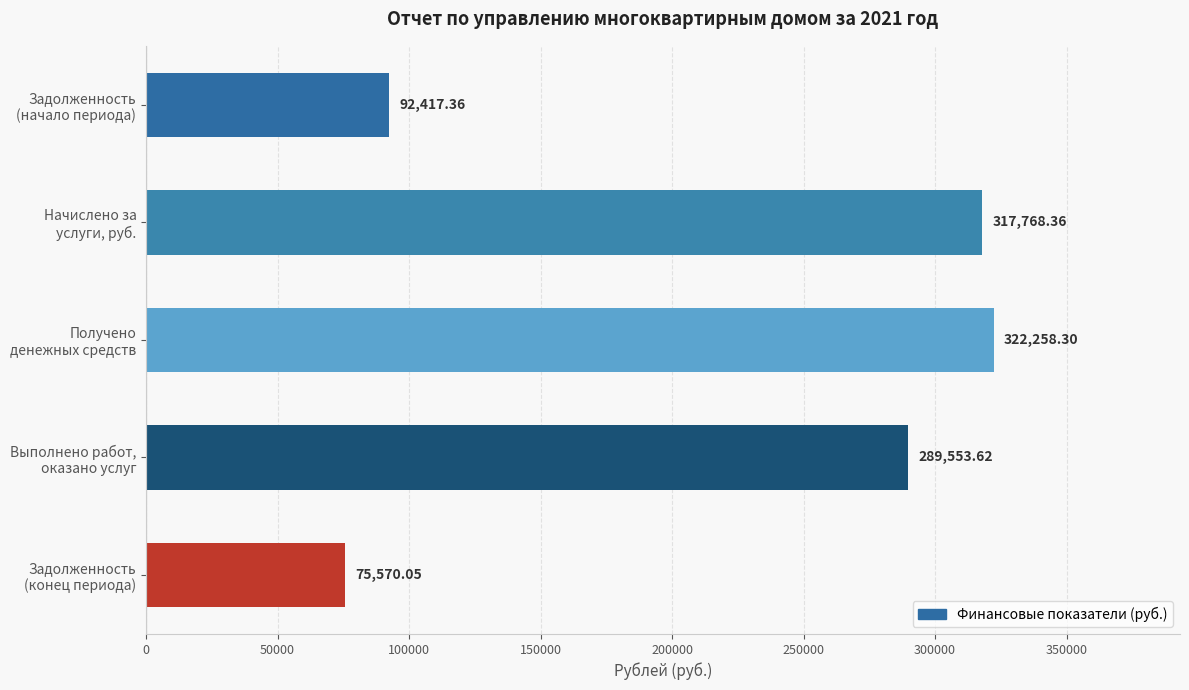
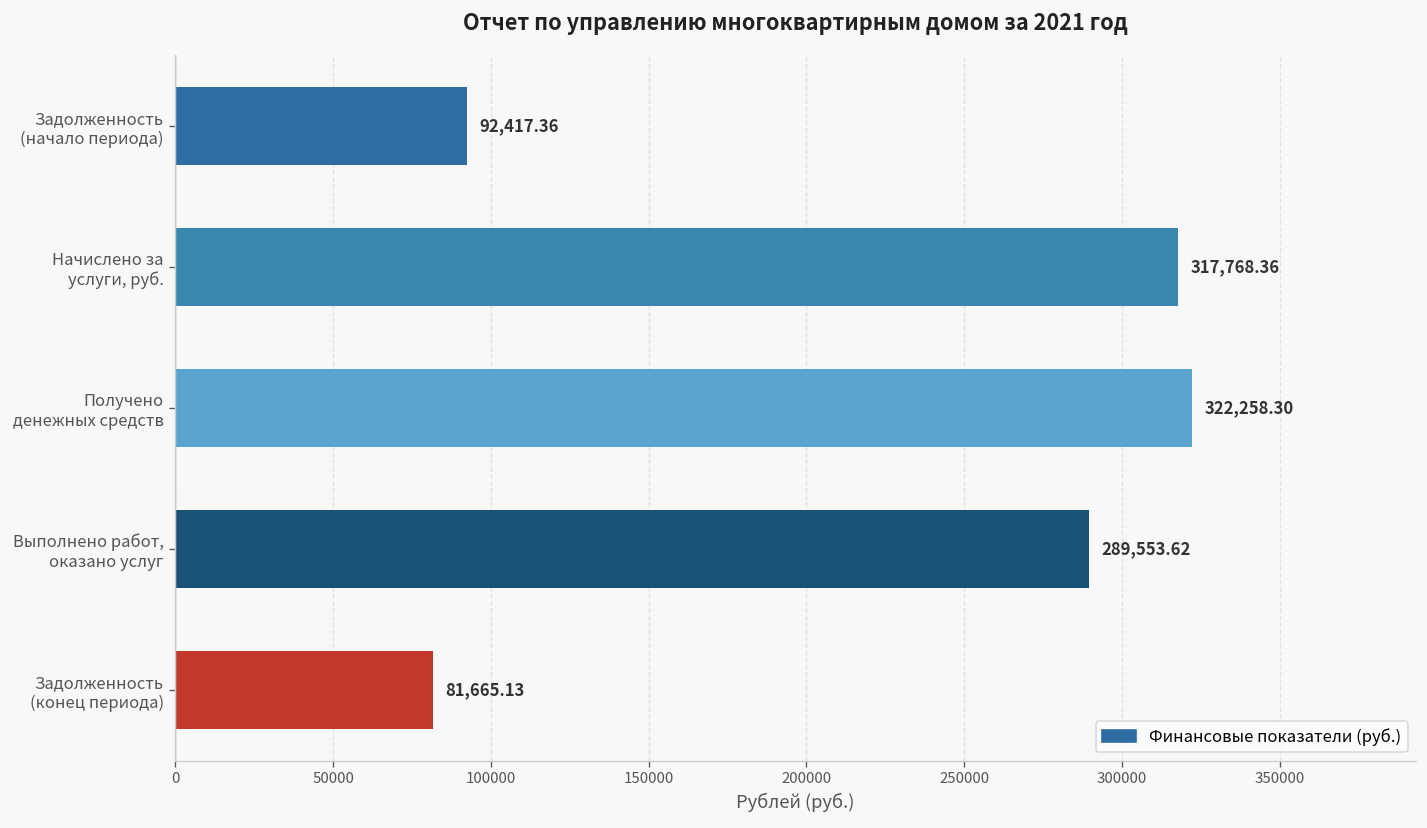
  {
    "Задолженность (начало периода)": "92,417.36",
    "Начислено за услуги, руб.": "317,768.36",
    "Получено денежных средств": "322,258.30",
    "Выполнено работ, оказано услуг": "289,553.62",
-   "Задолженность (конец периода)": "75,570.05"
+   "Задолженность (конец периода)": "81,665.13"
  }
